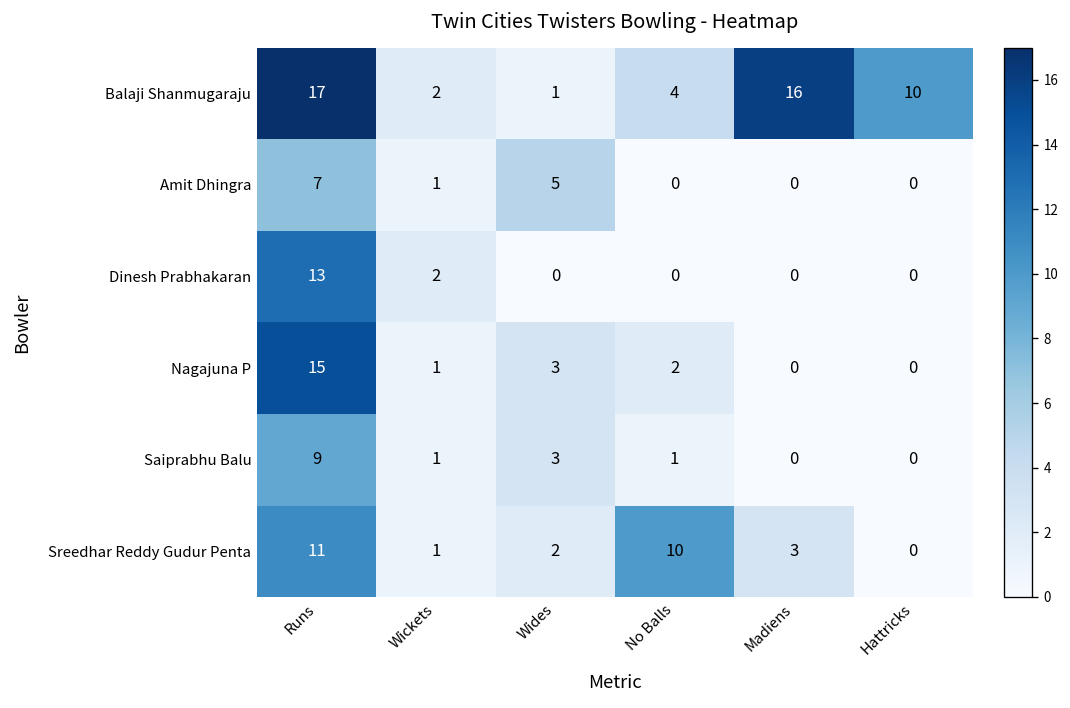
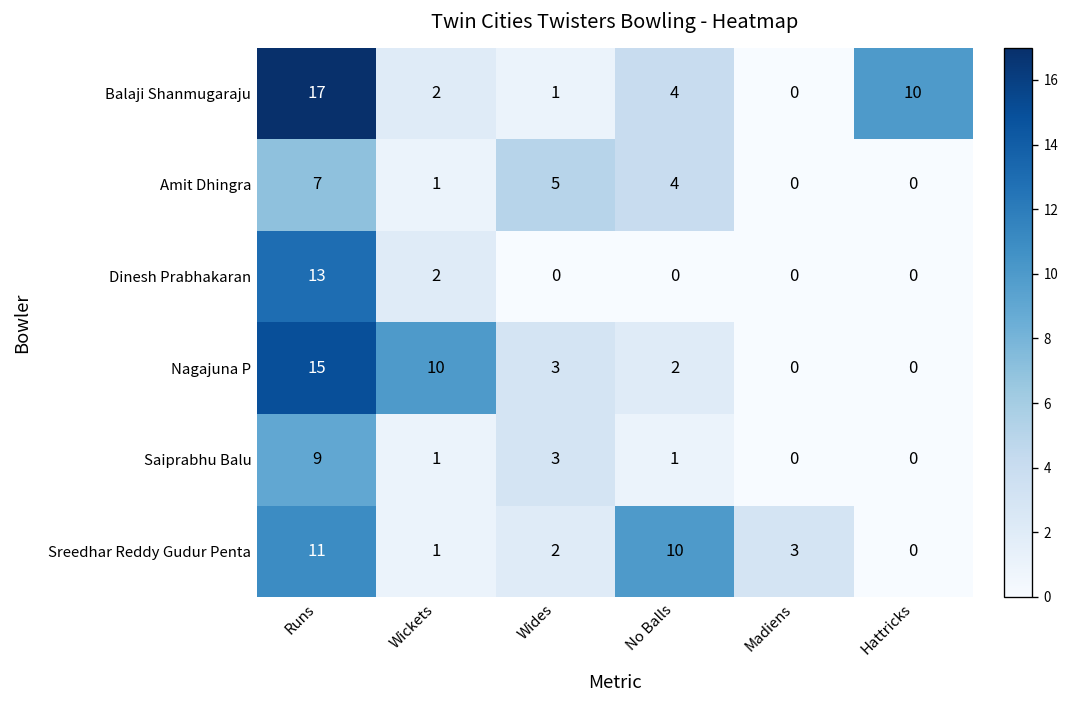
  {
    "Balaji Shanmugaraju": {
      "Runs": 17,
      "Wickets": 2,
      "Wides": 1,
      "No Balls": 4,
-     "Madiens": 16,
+     "Madiens": 0,
      "Hattricks": 10
    },
    "Amit Dhingra": {
      "Runs": 7,
      "Wickets": 1,
      "Wides": 5,
-     "No Balls": 0,
+     "No Balls": 4,
      "Madiens": 0,
      "Hattricks": 0
    },
    "Dinesh Prabhakaran": {
      "Runs": 13,
      "Wickets": 2,
      "Wides": 0,
      "No Balls": 0,
      "Madiens": 0,
      "Hattricks": 0
    },
    "Nagajuna P": {
      "Runs": 15,
-     "Wickets": 1,
+     "Wickets": 10,
      "Wides": 3,
      "No Balls": 2,
      "Madiens": 0,
      "Hattricks": 0
    },
    "Saiprabhu Balu": {
      "Runs": 9,
      "Wickets": 1,
      "Wides": 3,
      "No Balls": 1,
      "Madiens": 0,
      "Hattricks": 0
    },
    "Sreedhar Reddy Gudur Penta": {
      "Runs": 11,
      "Wickets": 1,
      "Wides": 2,
      "No Balls": 10,
      "Madiens": 3,
      "Hattricks": 0
    }
  }
